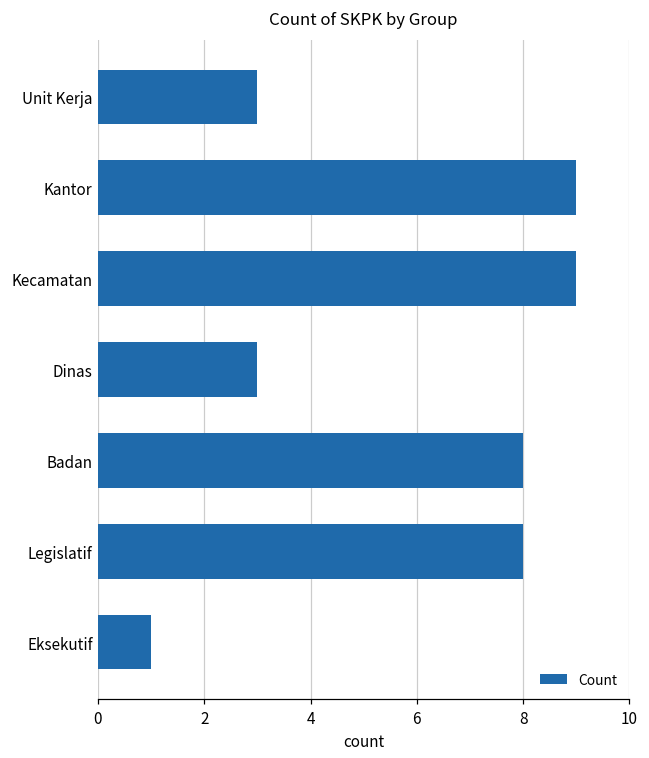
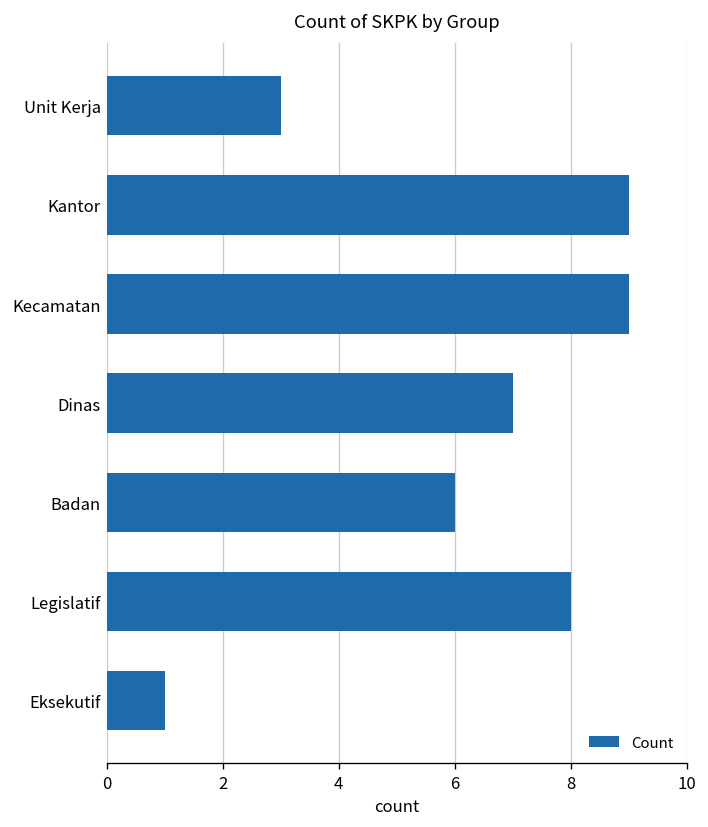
  {
    "Unit Kerja": 3,
    "Kantor": 9,
    "Kecamatan": 9,
-   "Dinas": 3,
-   "Badan": 8,
+   "Dinas": 7,
+   "Badan": 6,
    "Legislatif": 8,
    "Eksekutif": 1
  }
